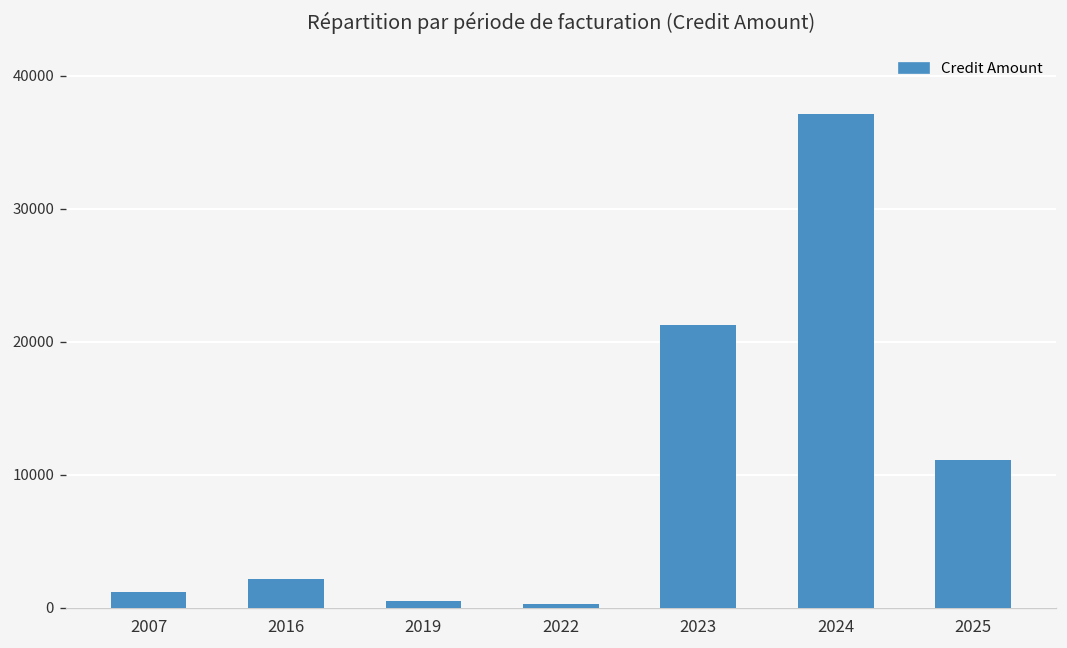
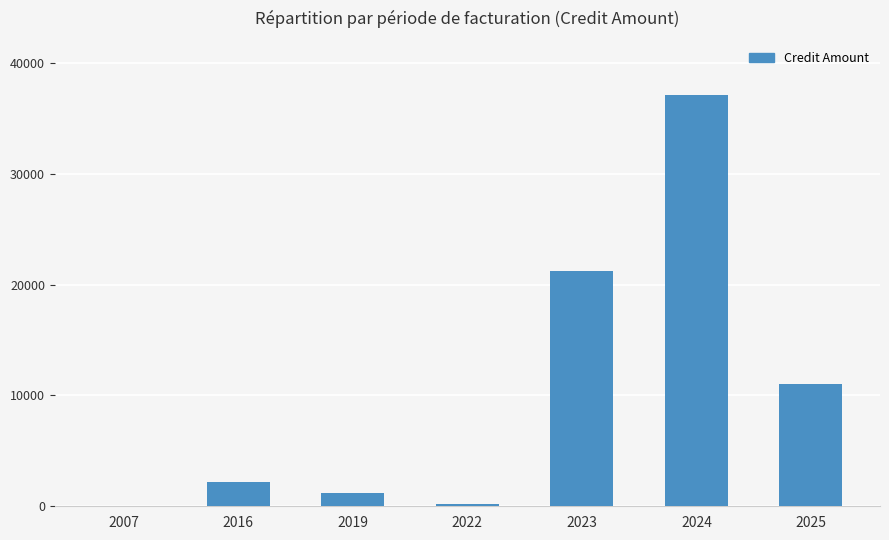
  {
-   "2007": 1200,
+   "2007": 0,
    "2016": 2200,
-   "2019": 500,
+   "2019": 1200,
    "2022": 300,
    "2023": 21300,
    "2024": 37100,
    "2025": 11100
  }
